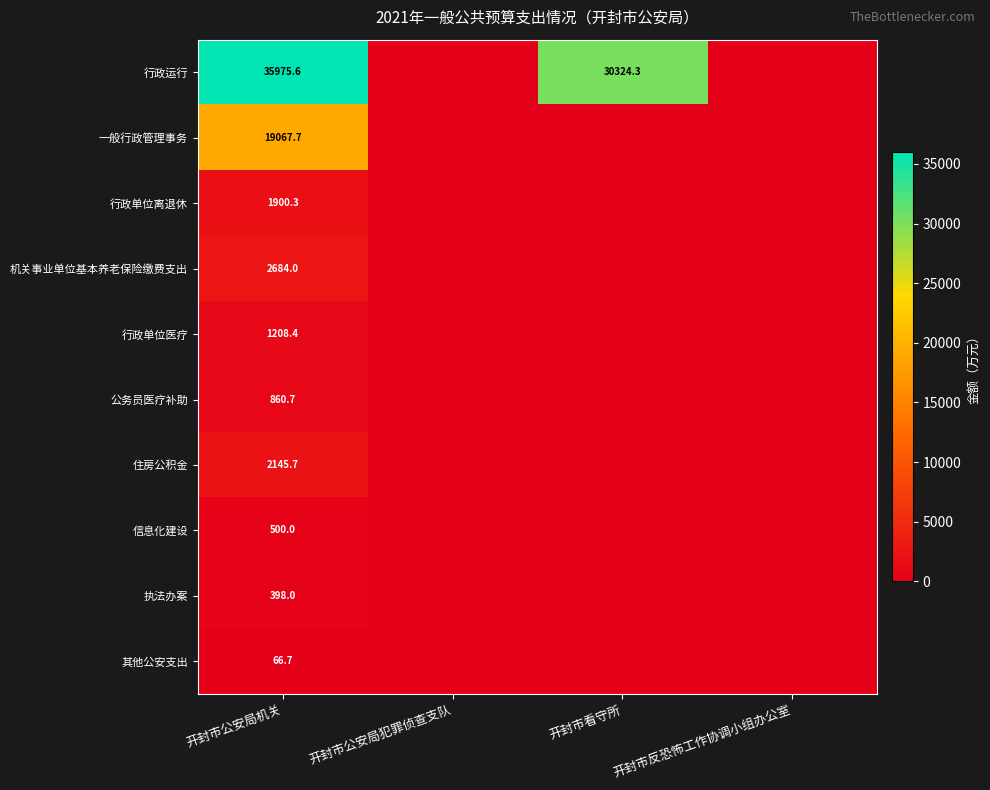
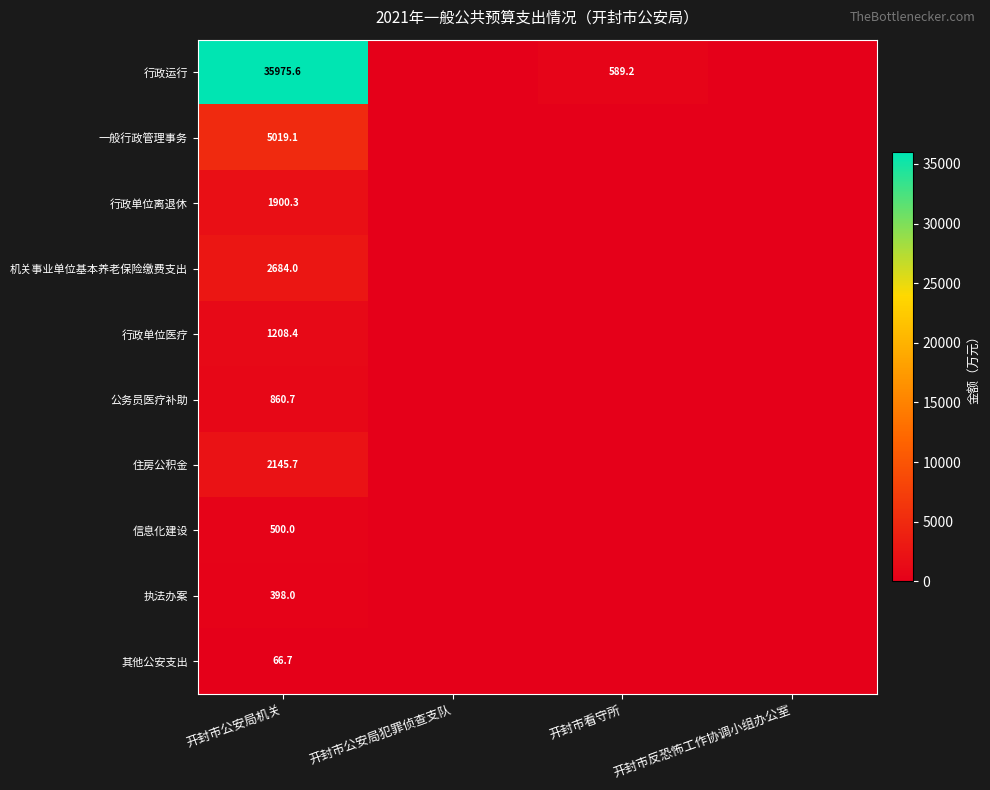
  {
    "行政运行": {
      "开封市公安局机关": 35975.6,
-     "开封市看守所": 30324.3
+     "开封市看守所": 589.2
    },
    "一般行政管理事务": {
-     "开封市公安局机关": 19067.7
+     "开封市公安局机关": 5019.1
    },
    "行政单位离退休": {
      "开封市公安局机关": 1900.3
    },
    "机关事业单位基本养老保险缴费支出": {
      "开封市公安局机关": 2684.0
    },
    "行政单位医疗": {
      "开封市公安局机关": 1208.4
    },
    "公务员医疗补助": {
      "开封市公安局机关": 860.7
    },
    "住房公积金": {
      "开封市公安局机关": 2145.7
    },
    "信息化建设": {
      "开封市公安局机关": 500.0
    },
    "执法办案": {
      "开封市公安局机关": 398.0
    },
    "其他公安支出": {
      "开封市公安局机关": 66.7
    }
  }
